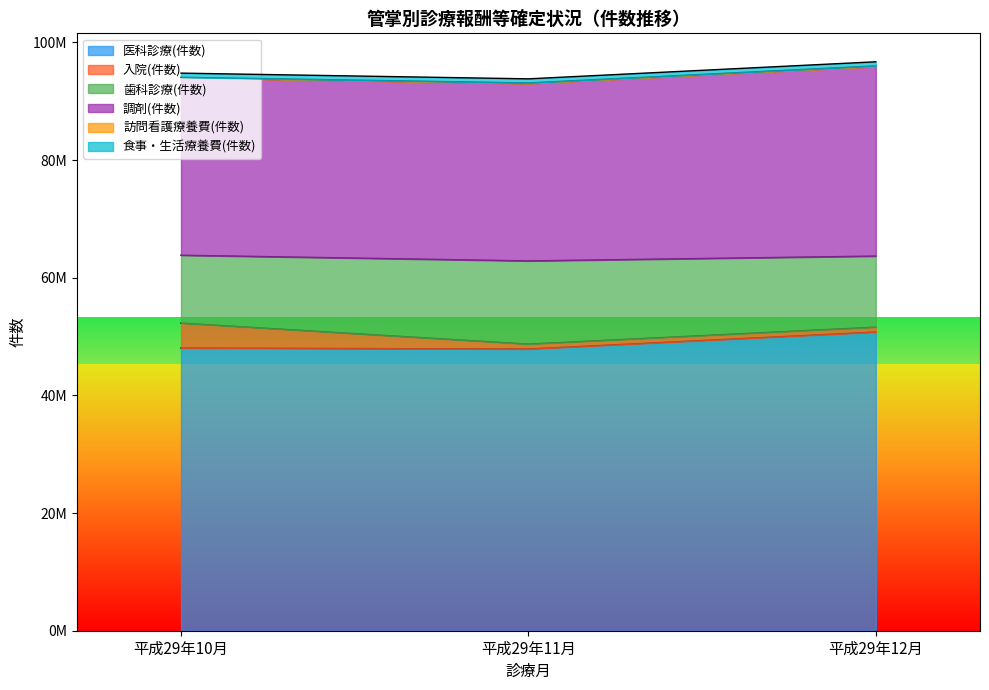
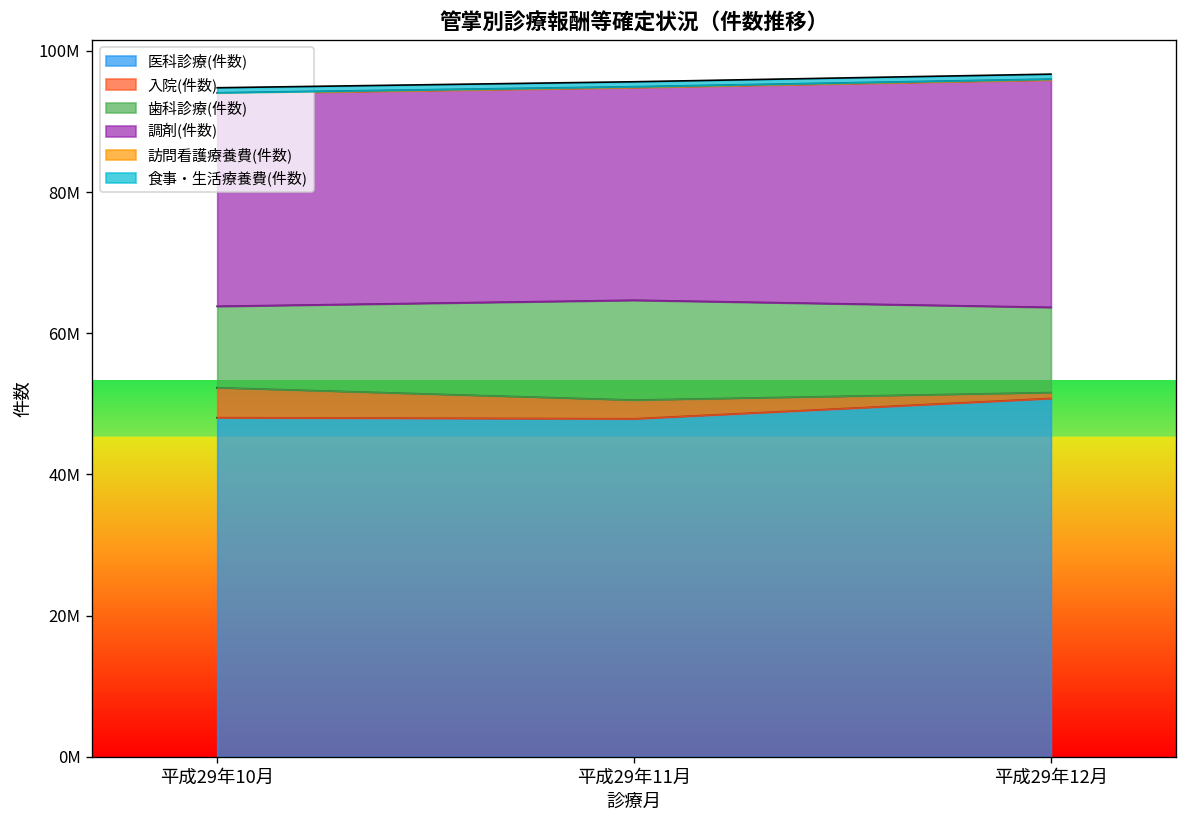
  {
    "入院(件数)": {
      "平成29年10月": 4000000,
-     "平成29年11月": 1000000,
+     "平成29年11月": 3000000,
      "平成29年12月": 1000000
    },
    "歯科診療(件数)": {
      "平成29年10月": 12000000,
      "平成29年11月": 14000000,
      "平成29年12月": 12000000
    }
  }
